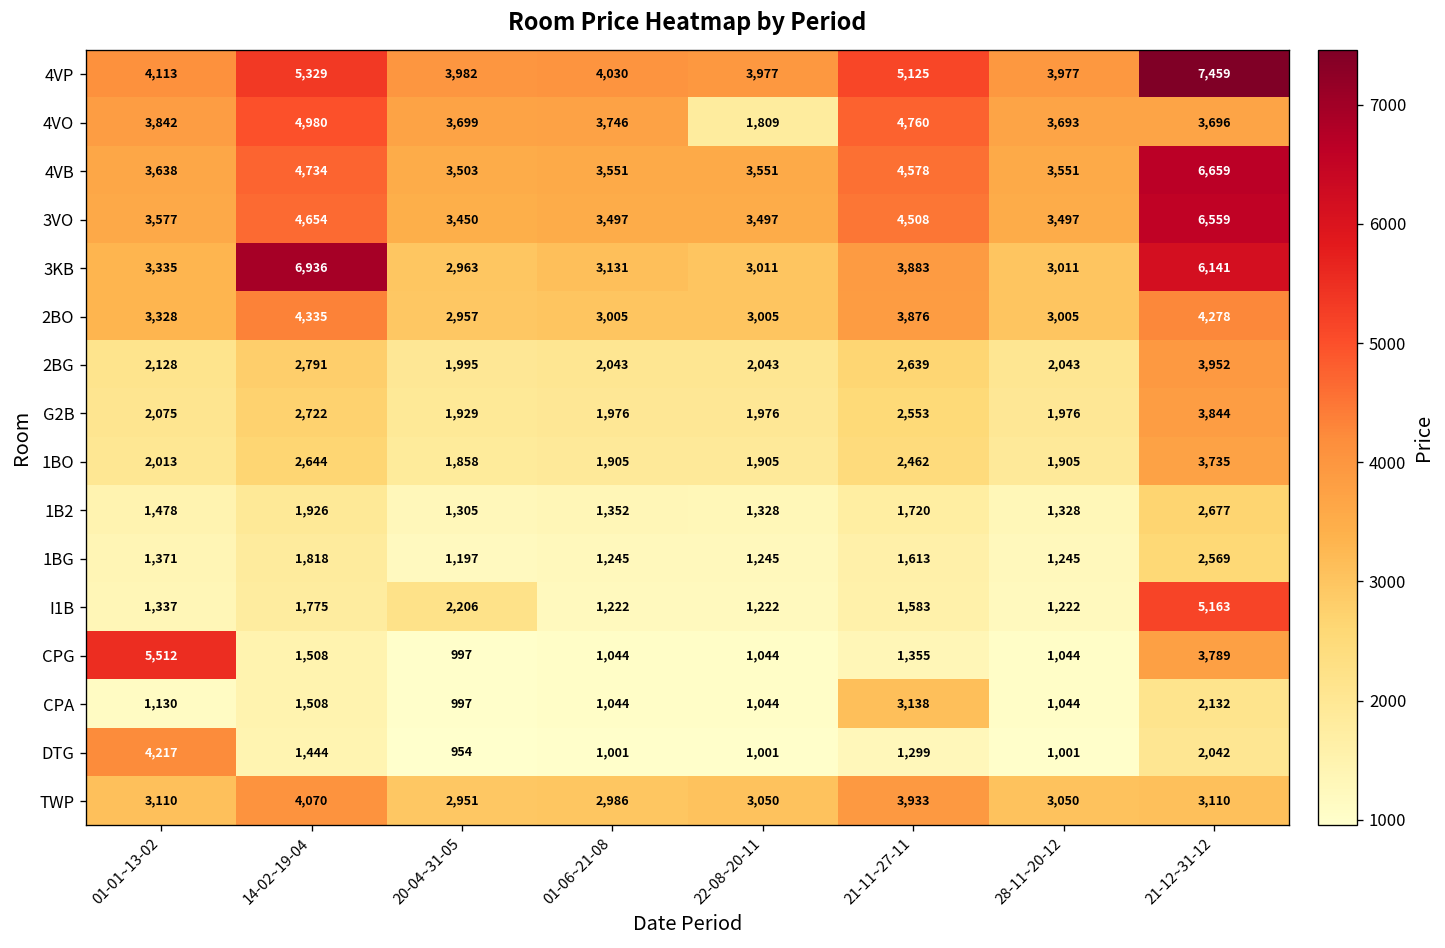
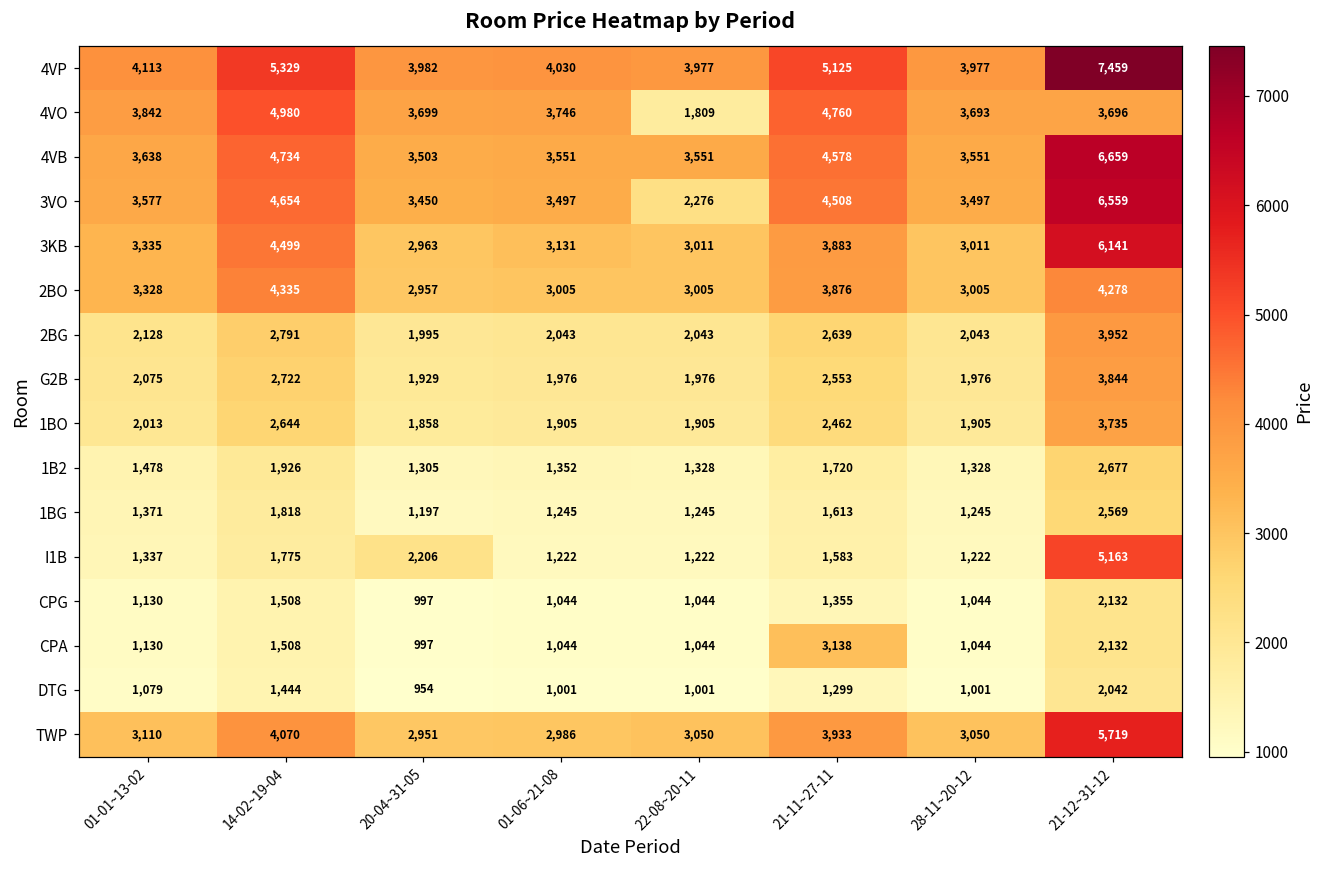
  {
    "4VP": {
      "01-01~13-02": "4,113",
      "14-02~19-04": "5,329",
      "20-04~31-05": "3,982",
      "01-06~21-08": "4,030",
      "22-08~20-11": "3,977",
      "21-11~27-11": "5,125",
      "28-11~20-12": "3,977",
      "21-12~31-12": "7,459"
    },
    "4VO": {
      "01-01~13-02": "3,842",
      "14-02~19-04": "4,980",
      "20-04~31-05": "3,699",
      "01-06~21-08": "3,746",
      "22-08~20-11": "1,809",
      "21-11~27-11": "4,760",
      "28-11~20-12": "3,693",
      "21-12~31-12": "3,696"
    },
    "4VB": {
      "01-01~13-02": "3,638",
      "14-02~19-04": "4,734",
      "20-04~31-05": "3,503",
      "01-06~21-08": "3,551",
      "22-08~20-11": "3,551",
      "21-11~27-11": "4,578",
      "28-11~20-12": "3,551",
      "21-12~31-12": "6,659"
    },
    "3VO": {
      "01-01~13-02": "3,577",
      "14-02~19-04": "4,654",
      "20-04~31-05": "3,450",
      "01-06~21-08": "3,497",
-     "22-08~20-11": "3,497",
+     "22-08~20-11": "2,276",
      "21-11~27-11": "4,508",
      "28-11~20-12": "3,497",
      "21-12~31-12": "6,559"
    },
    "3KB": {
      "01-01~13-02": "3,335",
-     "14-02~19-04": "6,936",
+     "14-02~19-04": "4,499",
      "20-04~31-05": "2,963",
      "01-06~21-08": "3,131",
      "22-08~20-11": "3,011",
      "21-11~27-11": "3,883",
      "28-11~20-12": "3,011",
      "21-12~31-12": "6,141"
    },
    "2BO": {
      "01-01~13-02": "3,328",
      "14-02~19-04": "4,335",
      "20-04~31-05": "2,957",
      "01-06~21-08": "3,005",
      "22-08~20-11": "3,005",
      "21-11~27-11": "3,876",
      "28-11~20-12": "3,005",
      "21-12~31-12": "4,278"
    },
    "2BG": {
      "01-01~13-02": "2,128",
      "14-02~19-04": "2,791",
      "20-04~31-05": "1,995",
      "01-06~21-08": "2,043",
      "22-08~20-11": "2,043",
      "21-11~27-11": "2,639",
      "28-11~20-12": "2,043",
      "21-12~31-12": "3,952"
    },
    "G2B": {
      "01-01~13-02": "2,075",
      "14-02~19-04": "2,722",
      "20-04~31-05": "1,929",
      "01-06~21-08": "1,976",
      "22-08~20-11": "1,976",
      "21-11~27-11": "2,553",
      "28-11~20-12": "1,976",
      "21-12~31-12": "3,844"
    },
    "1BO": {
      "01-01~13-02": "2,013",
      "14-02~19-04": "2,644",
      "20-04~31-05": "1,858",
      "01-06~21-08": "1,905",
      "22-08~20-11": "1,905",
      "21-11~27-11": "2,462",
      "28-11~20-12": "1,905",
      "21-12~31-12": "3,735"
    },
    "1B2": {
      "01-01~13-02": "1,478",
      "14-02~19-04": "1,926",
      "20-04~31-05": "1,305",
      "01-06~21-08": "1,352",
      "22-08~20-11": "1,328",
      "21-11~27-11": "1,720",
      "28-11~20-12": "1,328",
      "21-12~31-12": "2,677"
    },
    "1BG": {
      "01-01~13-02": "1,371",
      "14-02~19-04": "1,818",
      "20-04~31-05": "1,197",
      "01-06~21-08": "1,245",
      "22-08~20-11": "1,245",
      "21-11~27-11": "1,613",
      "28-11~20-12": "1,245",
      "21-12~31-12": "2,569"
    },
    "I1B": {
      "01-01~13-02": "1,337",
      "14-02~19-04": "1,775",
      "20-04~31-05": "2,206",
      "01-06~21-08": "1,222",
      "22-08~20-11": "1,222",
      "21-11~27-11": "1,583",
      "28-11~20-12": "1,222",
      "21-12~31-12": "5,163"
    },
    "CPG": {
-     "01-01~13-02": "5,512",
+     "01-01~13-02": "1,130",
      "14-02~19-04": "1,508",
      "20-04~31-05": "997",
      "01-06~21-08": "1,044",
      "22-08~20-11": "1,044",
      "21-11~27-11": "1,355",
      "28-11~20-12": "1,044",
-     "21-12~31-12": "3,789"
+     "21-12~31-12": "2,132"
    },
    "CPA": {
      "01-01~13-02": "1,130",
      "14-02~19-04": "1,508",
      "20-04~31-05": "997",
      "01-06~21-08": "1,044",
      "22-08~20-11": "1,044",
      "21-11~27-11": "3,138",
      "28-11~20-12": "1,044",
      "21-12~31-12": "2,132"
    },
    "DTG": {
-     "01-01~13-02": "4,217",
+     "01-01~13-02": "1,079",
      "14-02~19-04": "1,444",
      "20-04~31-05": "954",
      "01-06~21-08": "1,001",
      "22-08~20-11": "1,001",
      "21-11~27-11": "1,299",
      "28-11~20-12": "1,001",
      "21-12~31-12": "2,042"
    },
    "TWP": {
      "01-01~13-02": "3,110",
      "14-02~19-04": "4,070",
      "20-04~31-05": "2,951",
      "01-06~21-08": "2,986",
      "22-08~20-11": "3,050",
      "21-11~27-11": "3,933",
      "28-11~20-12": "3,050",
-     "21-12~31-12": "3,110"
+     "21-12~31-12": "5,719"
    }
  }
